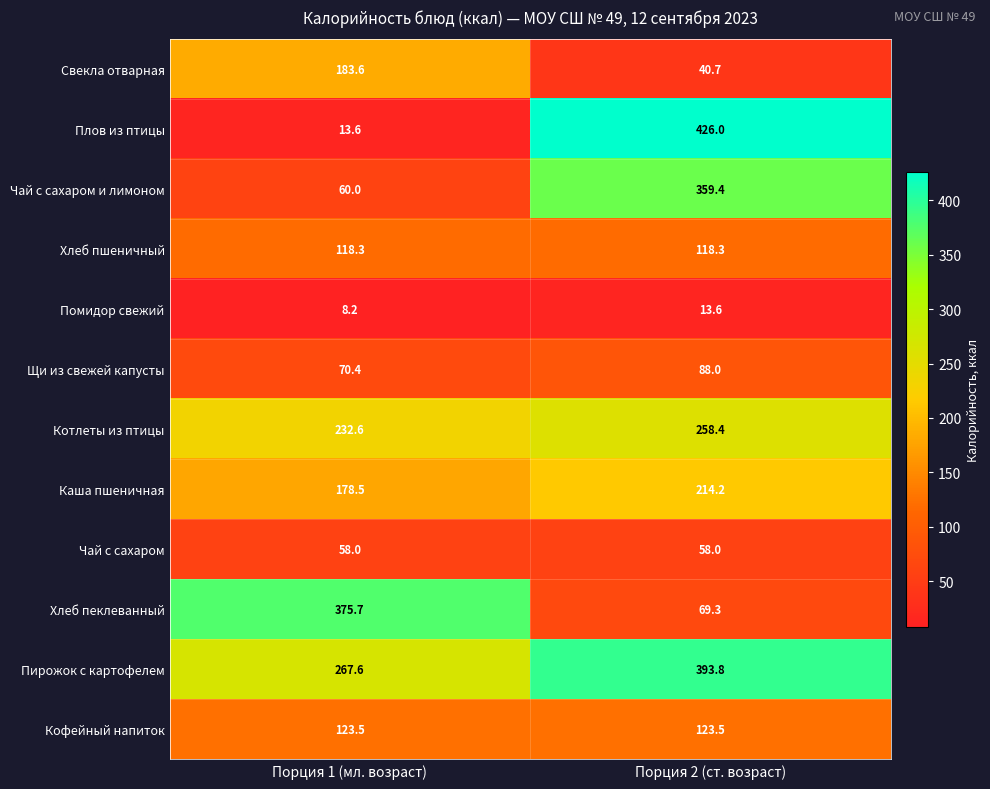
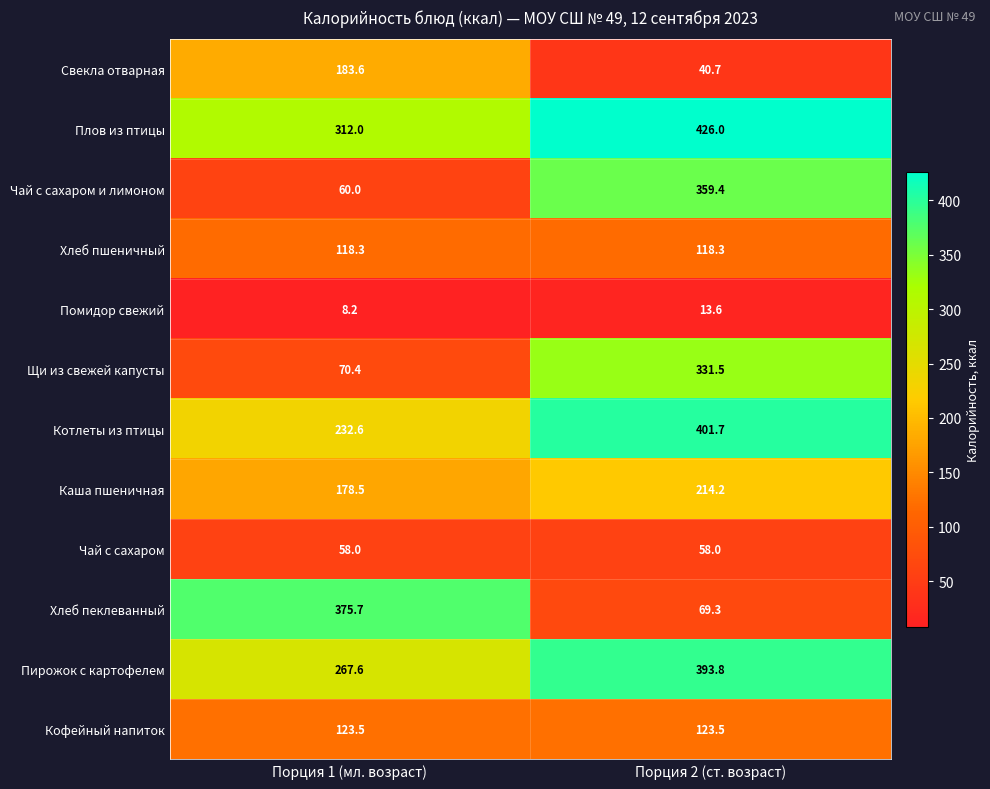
  {
    "Свекла отварная": {
      "Порция 1 (мл. возраст)": 183.6,
      "Порция 2 (ст. возраст)": 40.7
    },
    "Плов из птицы": {
-     "Порция 1 (мл. возраст)": 13.6,
+     "Порция 1 (мл. возраст)": 312.0,
      "Порция 2 (ст. возраст)": 426.0
    },
    "Чай с сахаром и лимоном": {
      "Порция 1 (мл. возраст)": 60.0,
      "Порция 2 (ст. возраст)": 359.4
    },
    "Хлеб пшеничный": {
      "Порция 1 (мл. возраст)": 118.3,
      "Порция 2 (ст. возраст)": 118.3
    },
    "Помидор свежий": {
      "Порция 1 (мл. возраст)": 8.2,
      "Порция 2 (ст. возраст)": 13.6
    },
    "Щи из свежей капусты": {
      "Порция 1 (мл. возраст)": 70.4,
-     "Порция 2 (ст. возраст)": 88.0
+     "Порция 2 (ст. возраст)": 331.5
    },
    "Котлеты из птицы": {
      "Порция 1 (мл. возраст)": 232.6,
-     "Порция 2 (ст. возраст)": 258.4
+     "Порция 2 (ст. возраст)": 401.7
    },
    "Каша пшеничная": {
      "Порция 1 (мл. возраст)": 178.5,
      "Порция 2 (ст. возраст)": 214.2
    },
    "Чай с сахаром": {
      "Порция 1 (мл. возраст)": 58.0,
      "Порция 2 (ст. возраст)": 58.0
    },
    "Хлеб пеклеванный": {
      "Порция 1 (мл. возраст)": 375.7,
      "Порция 2 (ст. возраст)": 69.3
    },
    "Пирожок с картофелем": {
      "Порция 1 (мл. возраст)": 267.6,
      "Порция 2 (ст. возраст)": 393.8
    },
    "Кофейный напиток": {
      "Порция 1 (мл. возраст)": 123.5,
      "Порция 2 (ст. возраст)": 123.5
    }
  }
